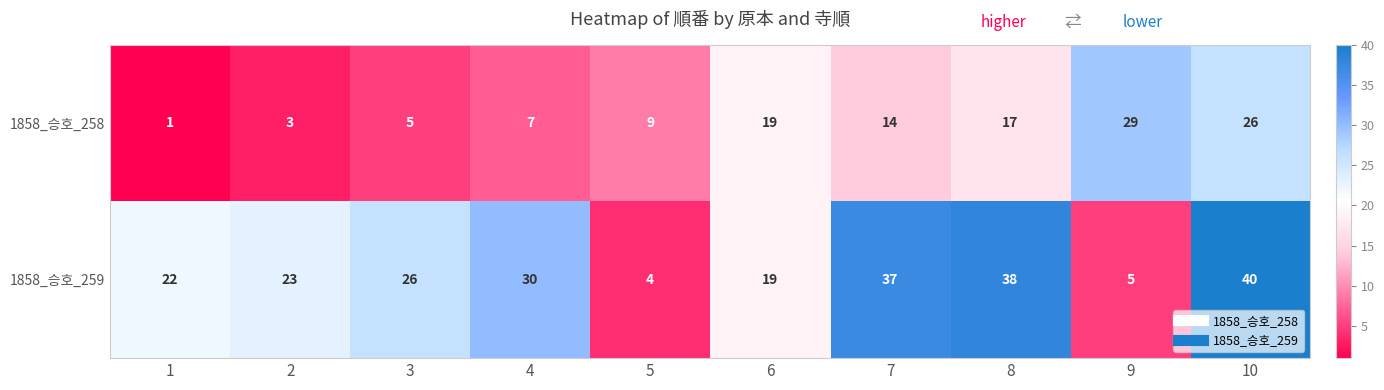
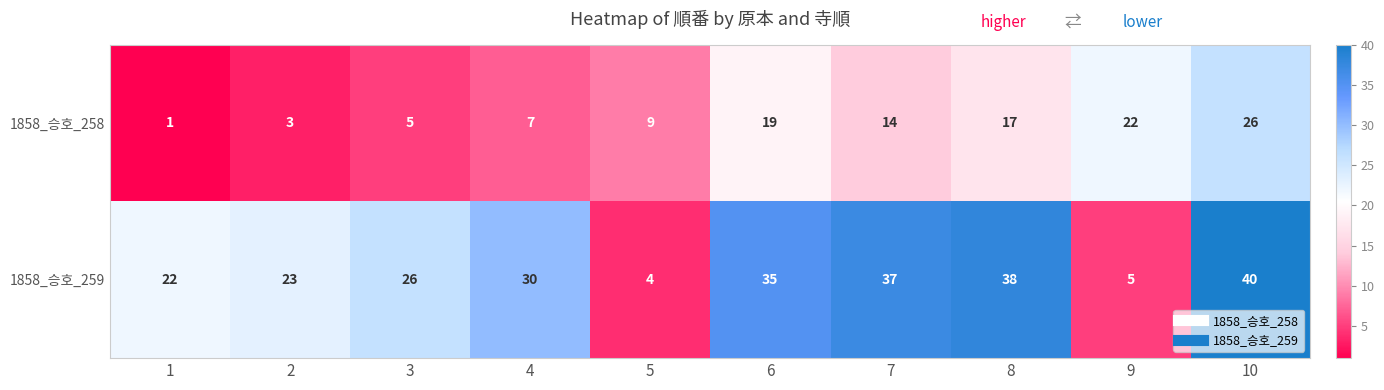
  {
    "1858_승호_258": {
      "1": 1,
      "2": 3,
      "3": 5,
      "4": 7,
      "5": 9,
      "6": 19,
      "7": 14,
      "8": 17,
-     "9": 29,
+     "9": 22,
      "10": 26
    },
    "1858_승호_259": {
      "1": 22,
      "2": 23,
      "3": 26,
      "4": 30,
      "5": 4,
-     "6": 19,
+     "6": 35,
      "7": 37,
      "8": 38,
      "9": 5,
      "10": 40
    }
  }
